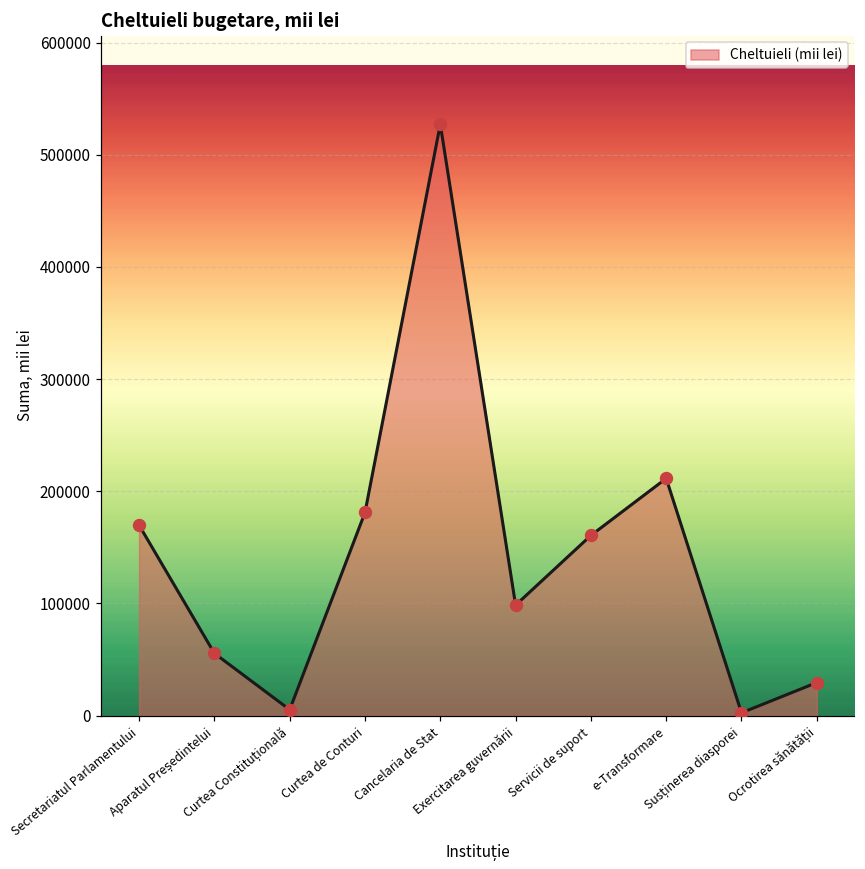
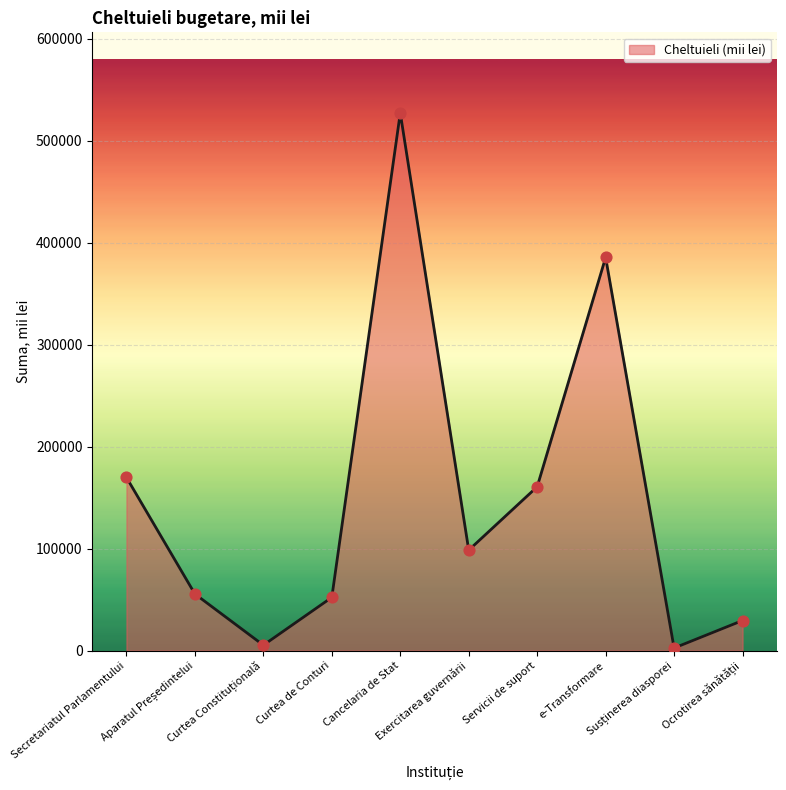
  {
    "Secretariatul Parlamentului": 170000,
    "Aparatul Președintelui": 56000,
    "Curtea Constituțională": 5000,
-   "Curtea de Conturi": 181000,
+   "Curtea de Conturi": 52000,
    "Cancelaria de Stat": 527000,
    "Exercitarea guvernării": 98000,
    "Servicii de suport": 161000,
-   "e-Transformare": 211000,
+   "e-Transformare": 385000,
    "Susținerea diasporei": 3000,
    "Ocrotirea sănătății": 29000
  }
